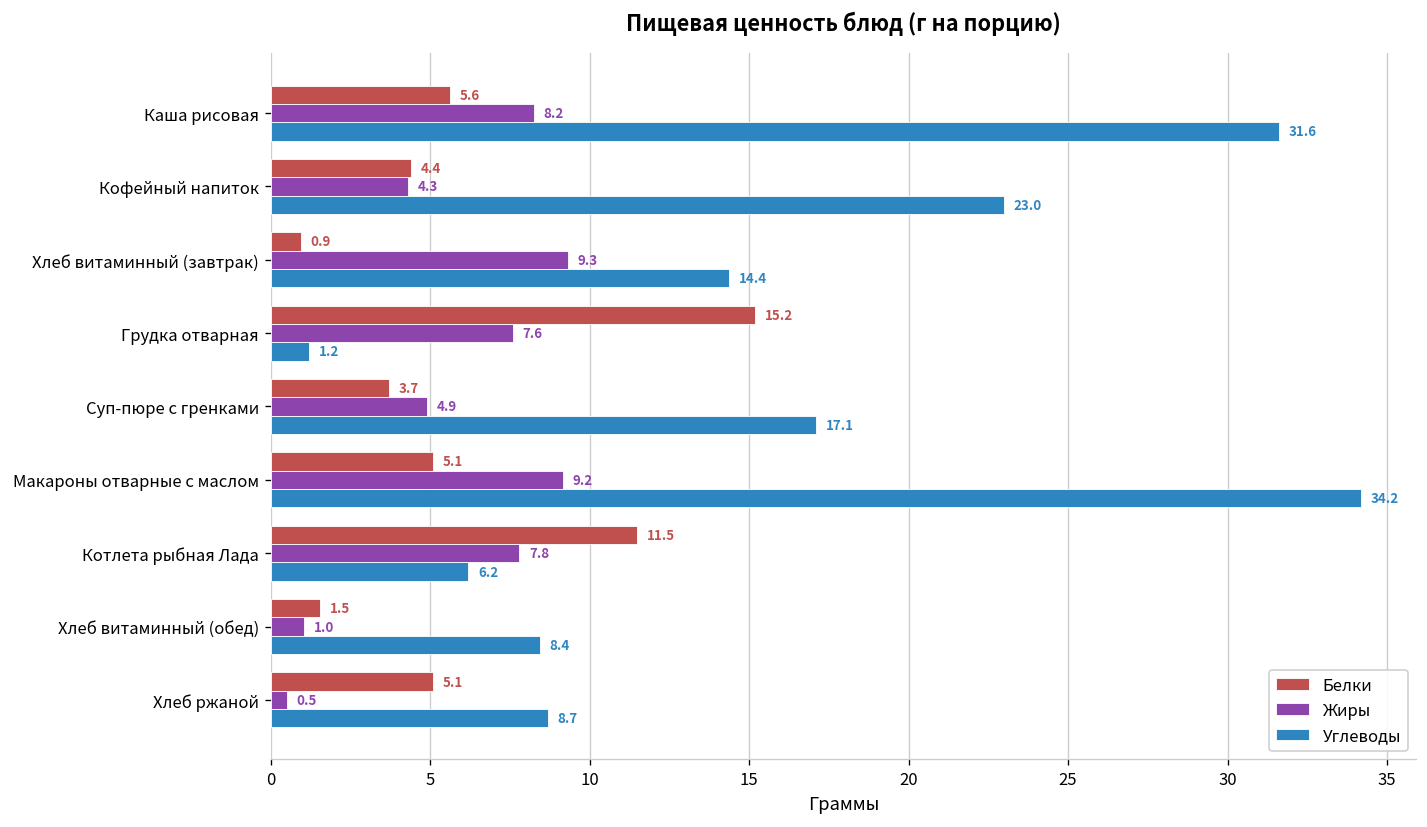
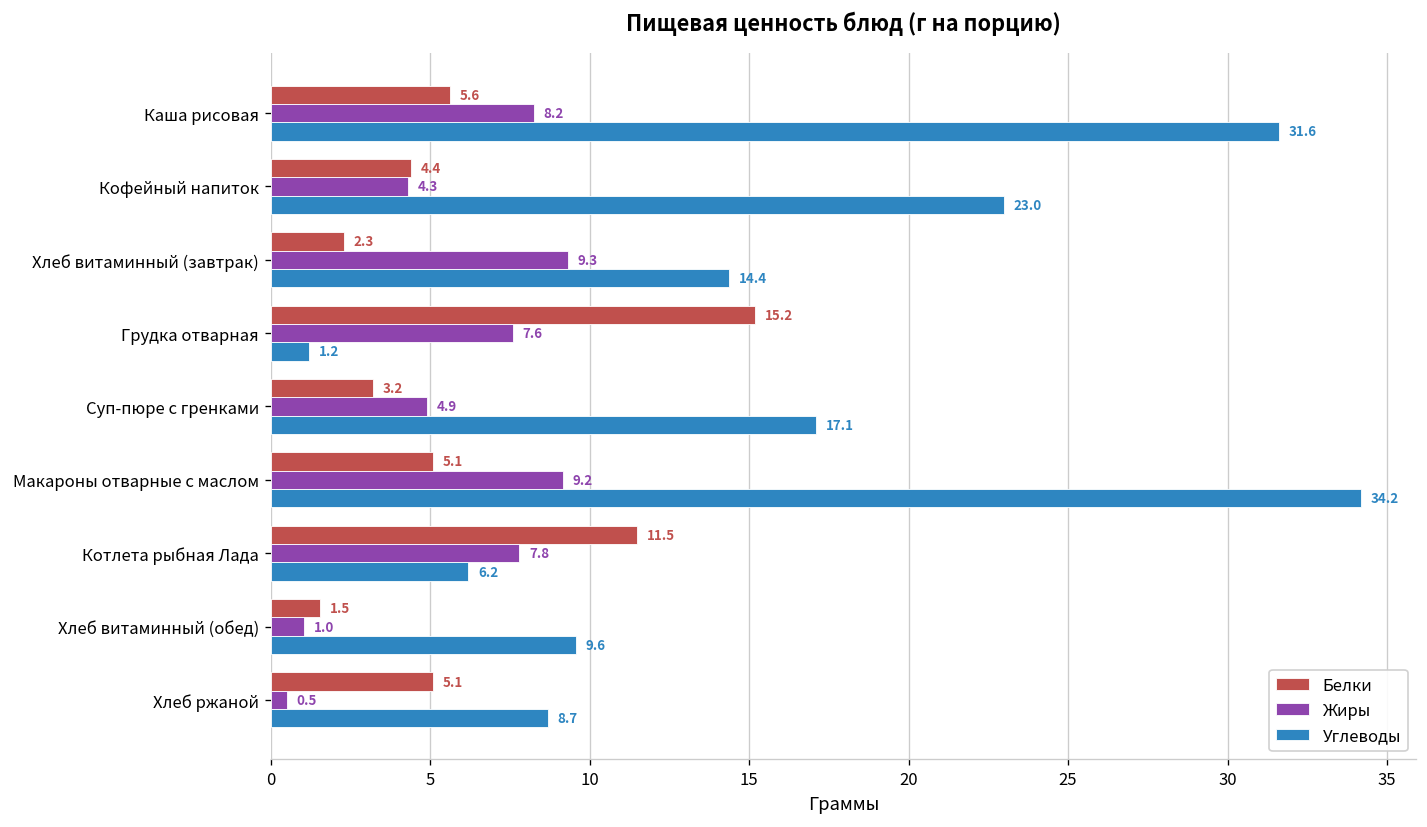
  {
    "Белки": {
      "Каша рисовая": 5.6,
      "Кофейный напиток": 4.4,
-     "Хлеб витаминный (завтрак)": 0.9,
+     "Хлеб витаминный (завтрак)": 2.3,
      "Грудка отварная": 15.2,
-     "Суп-пюре с гренками": 3.7,
+     "Суп-пюре с гренками": 3.2,
      "Макароны отварные с маслом": 5.1,
      "Котлета рыбная Лада": 11.5,
      "Хлеб витаминный (обед)": 1.5,
      "Хлеб ржаной": 5.1
    },
    "Жиры": {
      "Каша рисовая": 8.2,
      "Кофейный напиток": 4.3,
      "Хлеб витаминный (завтрак)": 9.3,
      "Грудка отварная": 7.6,
      "Суп-пюре с гренками": 4.9,
      "Макароны отварные с маслом": 9.2,
      "Котлета рыбная Лада": 7.8,
      "Хлеб витаминный (обед)": 1.0,
      "Хлеб ржаной": 0.5
    },
    "Углеводы": {
      "Каша рисовая": 31.6,
      "Кофейный напиток": 23.0,
      "Хлеб витаминный (завтрак)": 14.4,
      "Грудка отварная": 1.2,
      "Суп-пюре с гренками": 17.1,
      "Макароны отварные с маслом": 34.2,
      "Котлета рыбная Лада": 6.2,
-     "Хлеб витаминный (обед)": 8.4,
+     "Хлеб витаминный (обед)": 9.6,
      "Хлеб ржаной": 8.7
    }
  }
